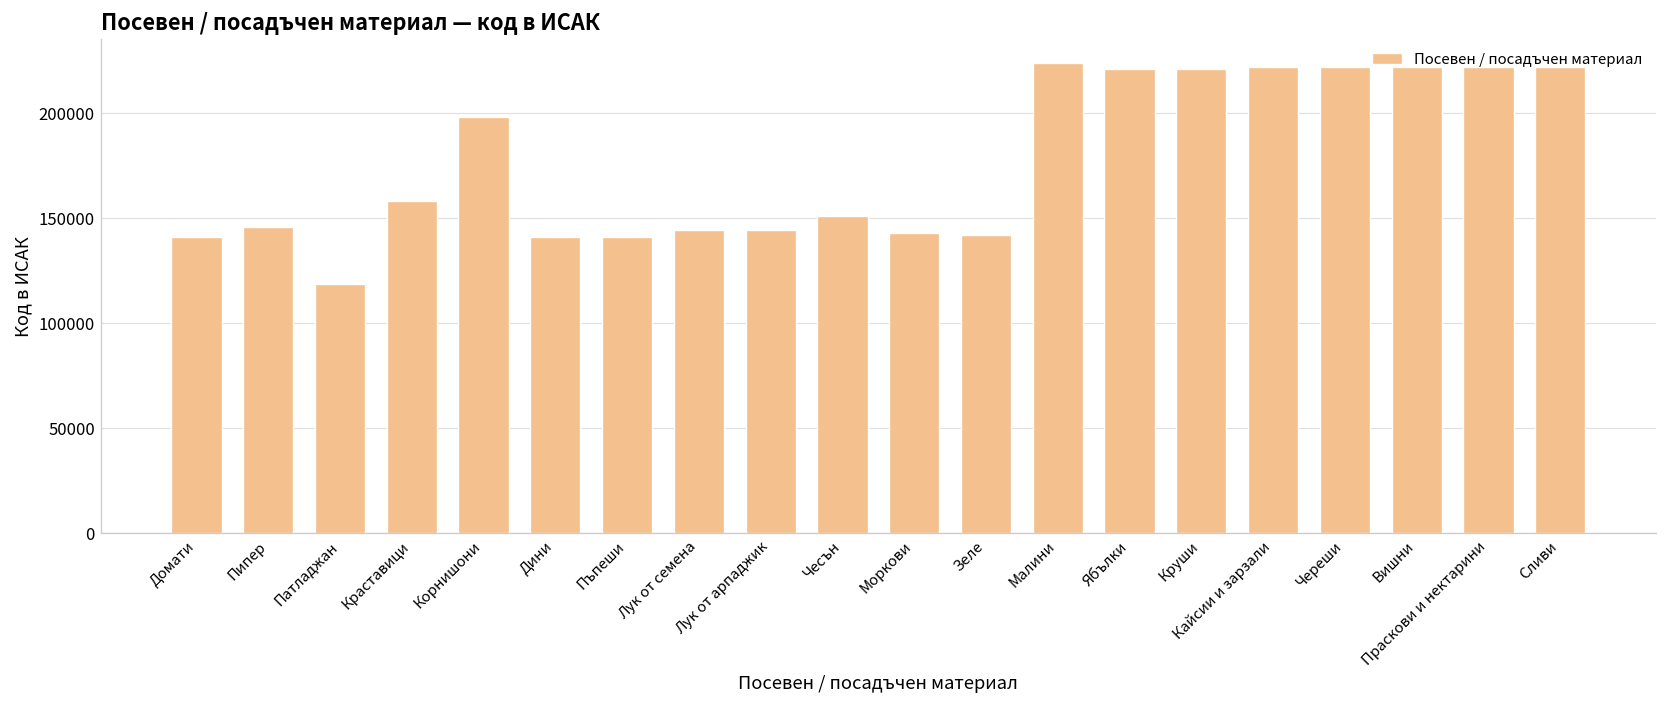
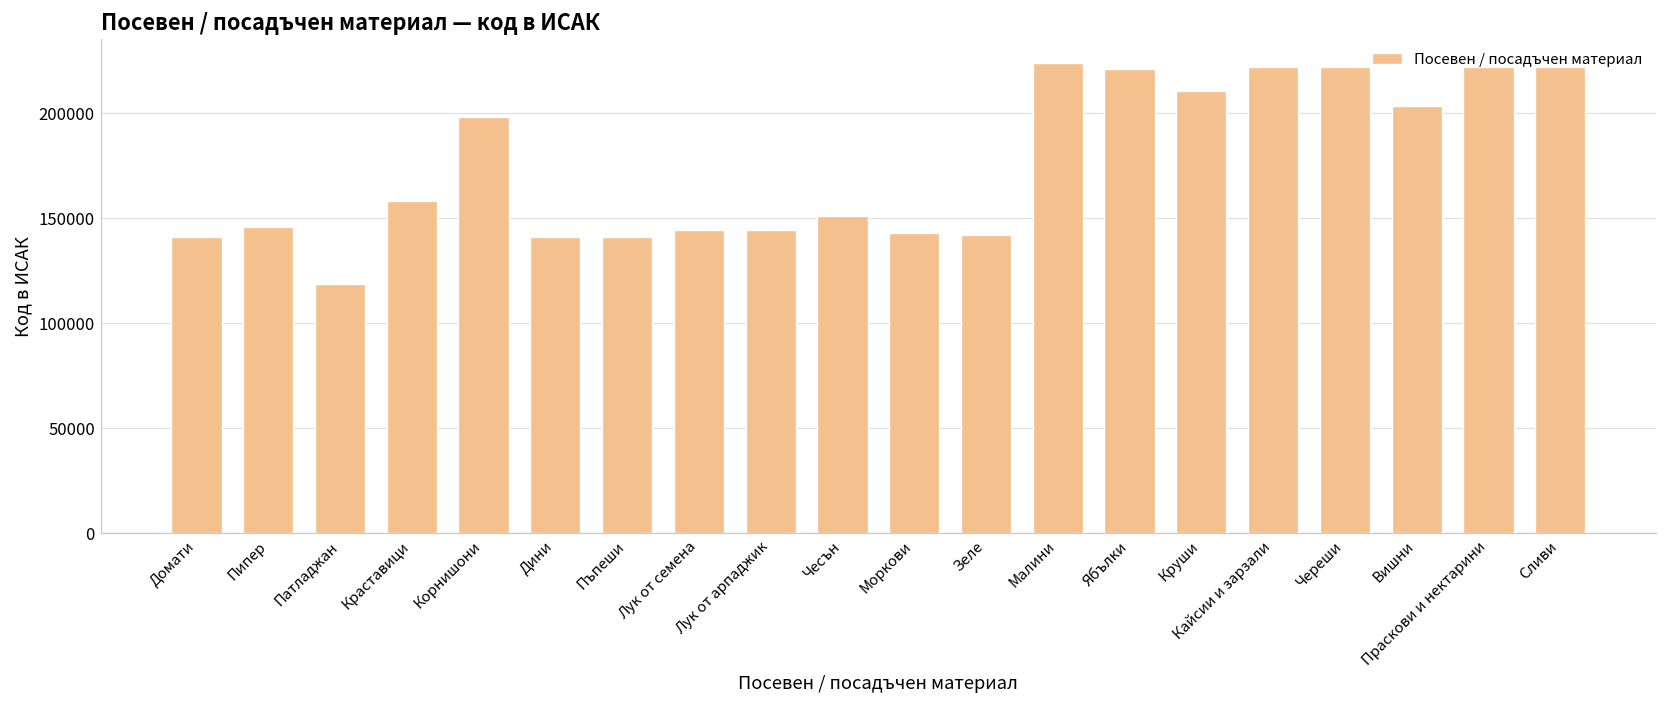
  {
    "Домати": 141000,
    "Пипер": 146000,
    "Патладжан": 118000,
    "Краставици": 158000,
    "Корнишони": 198000,
    "Дини": 141000,
    "Пъпеши": 141000,
    "Лук от семена": 144000,
    "Лук от арпаджик": 144000,
    "Чесън": 151000,
    "Моркови": 143000,
    "Зеле": 142000,
    "Малини": 224000,
    "Ябълки": 221000,
-   "Круши": 221000,
+   "Круши": 210000,
    "Кайсии и зарзали": 222000,
    "Череши": 222000,
-   "Вишни": 222000,
+   "Вишни": 203000,
    "Праскови и нектарини": 222000,
    "Сливи": 222000
  }
